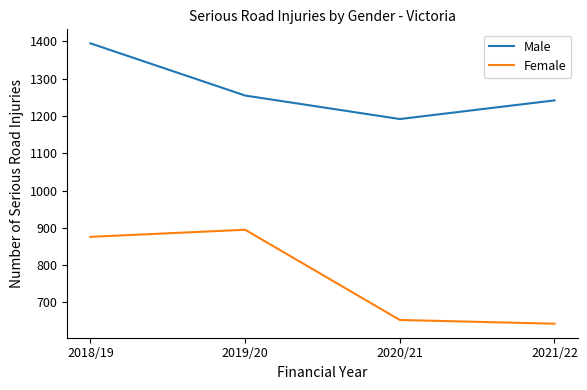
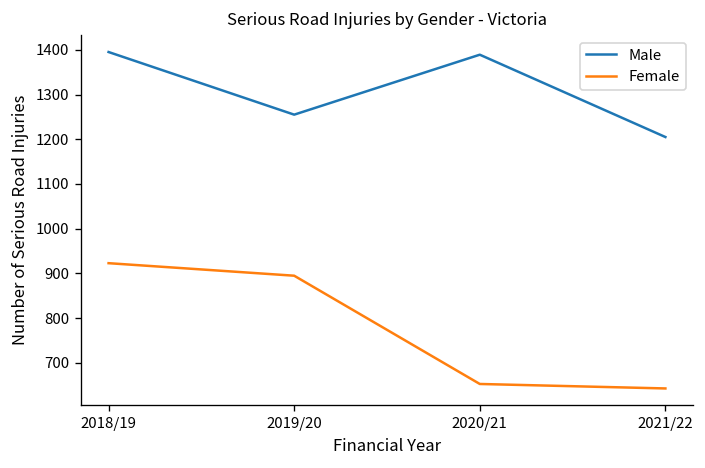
  {
    "Male": {
      "2018/19": 1400,
      "2019/20": 1260,
-     "2020/21": 1190,
-     "2021/22": 1240
+     "2020/21": 1390,
+     "2021/22": 1210
    },
    "Female": {
-     "2018/19": 880,
+     "2018/19": 920,
      "2019/20": 900,
      "2020/21": 650,
      "2021/22": 640
    }
  }
